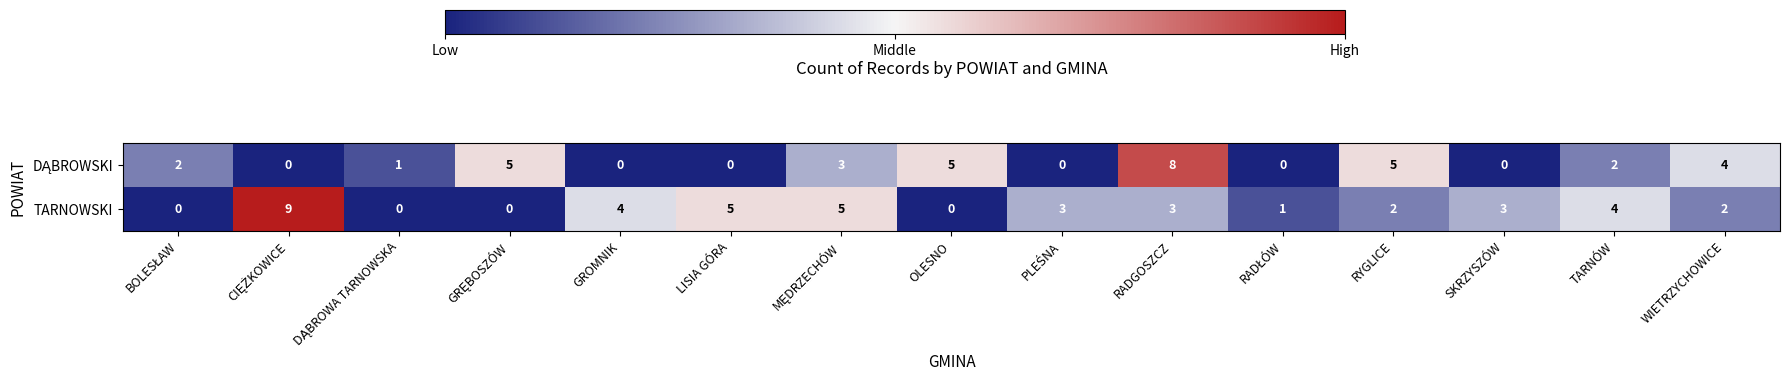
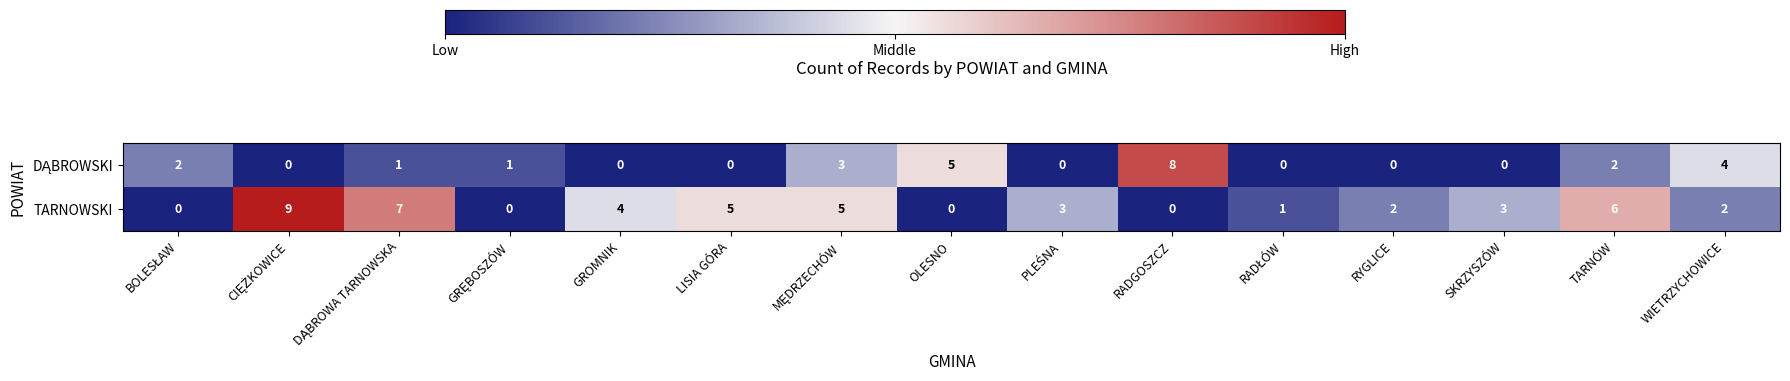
  {
    "DĄBROWSKI": {
      "BOLESŁAW": 2,
      "CIĘŻKOWICE": 0,
      "DĄBROWA TARNOWSKA": 1,
-     "GRĘBOSZÓW": 5,
+     "GRĘBOSZÓW": 1,
      "GROMNIK": 0,
      "LISIA GÓRA": 0,
      "MĘDRZECHÓW": 3,
      "OLESNO": 5,
      "PLEŚNA": 0,
      "RADGOSZCZ": 8,
      "RADŁÓW": 0,
-     "RYGLICE": 5,
+     "RYGLICE": 0,
      "SKRZYSZÓW": 0,
      "TARNÓW": 2,
      "WIETRZYCHOWICE": 4
    },
    "TARNOWSKI": {
      "BOLESŁAW": 0,
      "CIĘŻKOWICE": 9,
-     "DĄBROWA TARNOWSKA": 0,
+     "DĄBROWA TARNOWSKA": 7,
      "GRĘBOSZÓW": 0,
      "GROMNIK": 4,
      "LISIA GÓRA": 5,
      "MĘDRZECHÓW": 5,
      "OLESNO": 0,
      "PLEŚNA": 3,
-     "RADGOSZCZ": 3,
+     "RADGOSZCZ": 0,
      "RADŁÓW": 1,
      "RYGLICE": 2,
      "SKRZYSZÓW": 3,
-     "TARNÓW": 4,
+     "TARNÓW": 6,
      "WIETRZYCHOWICE": 2
    }
  }
